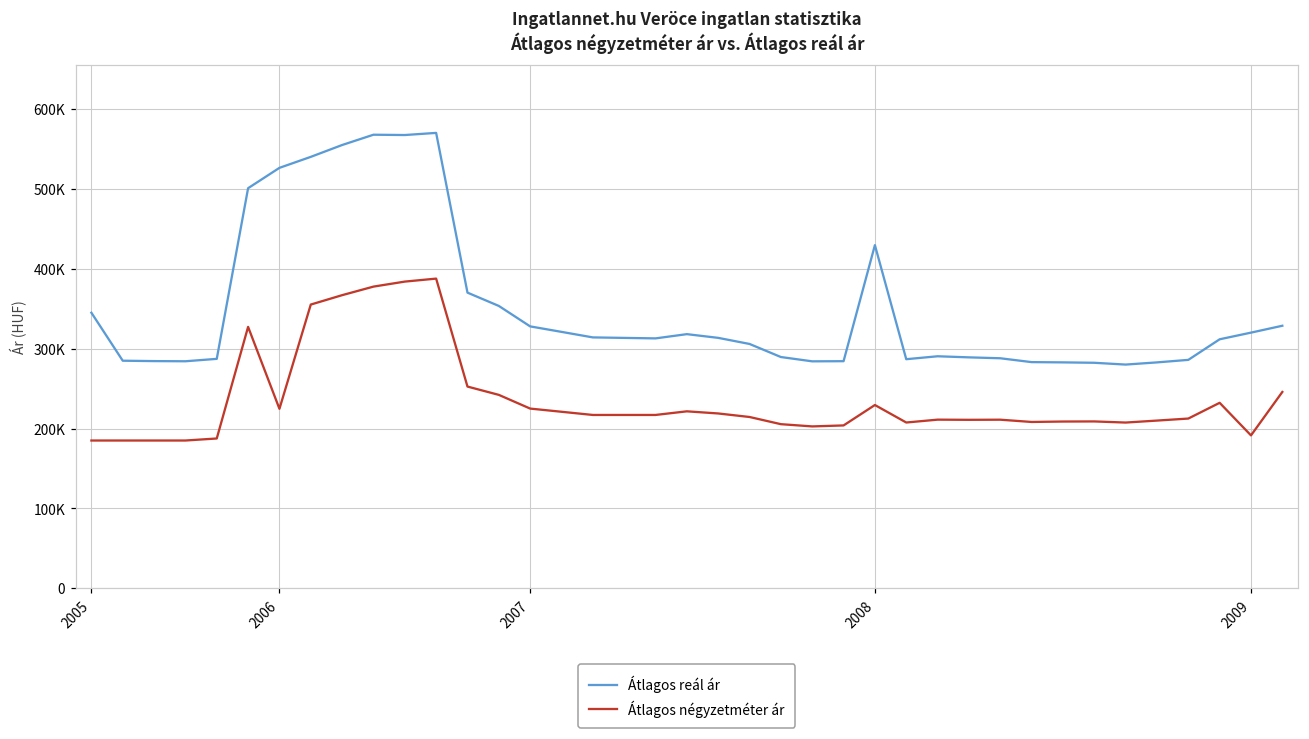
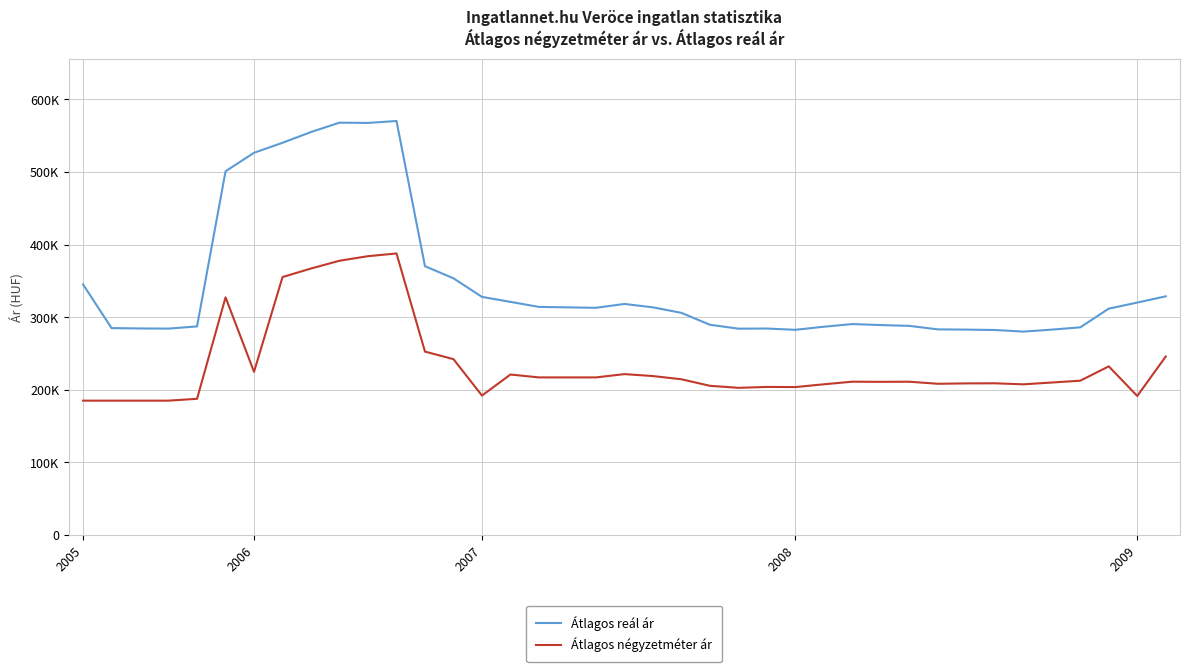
  {
    "Átlagos reál ár": {
      "2005": 350000,
      "2006": 530000,
      "2007": 330000,
-     "2008": 430000,
+     "2008": 280000,
      "2009": 320000
    },
    "Átlagos négyzetméter ár": {
      "2005": 190000,
      "2006": 220000,
-     "2007": 220000,
-     "2008": 230000,
+     "2007": 190000,
+     "2008": 200000,
      "2009": 190000
    }
  }
